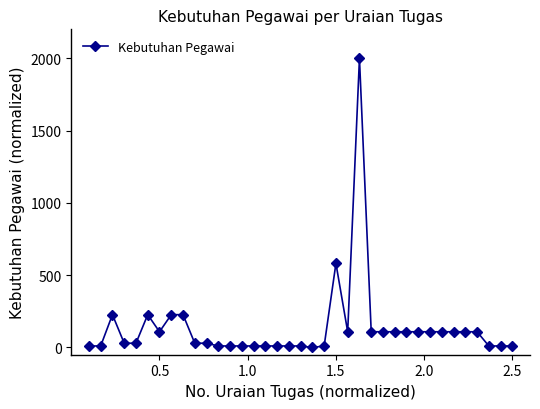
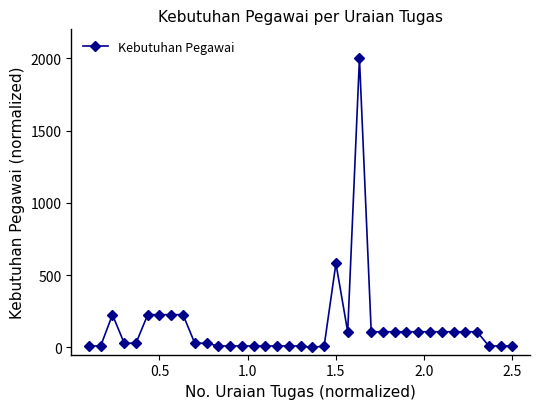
  {
-   "0.5": 110,
+   "0.5": 230,
    "1.5": 580,
    "2.5": 10
  }
